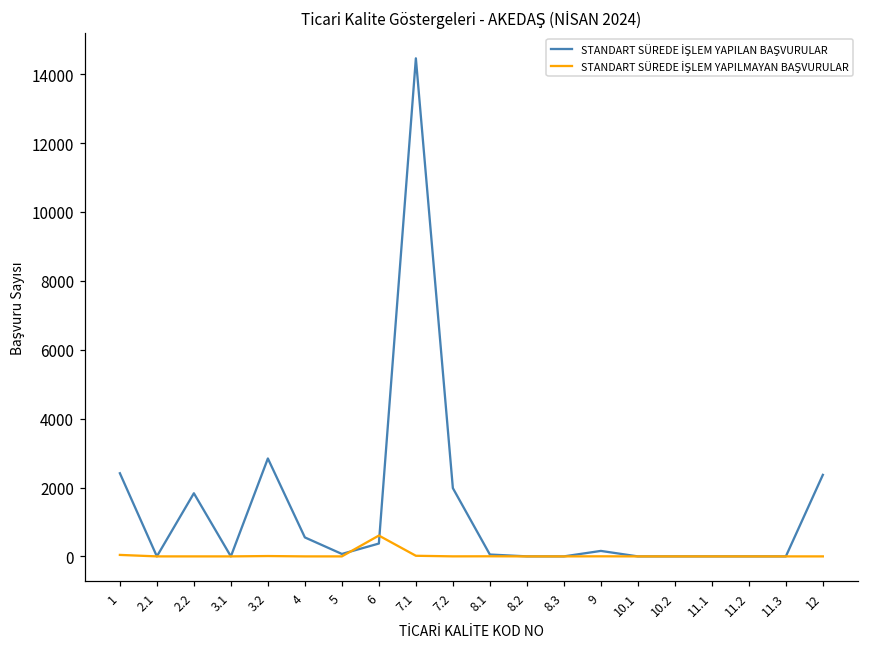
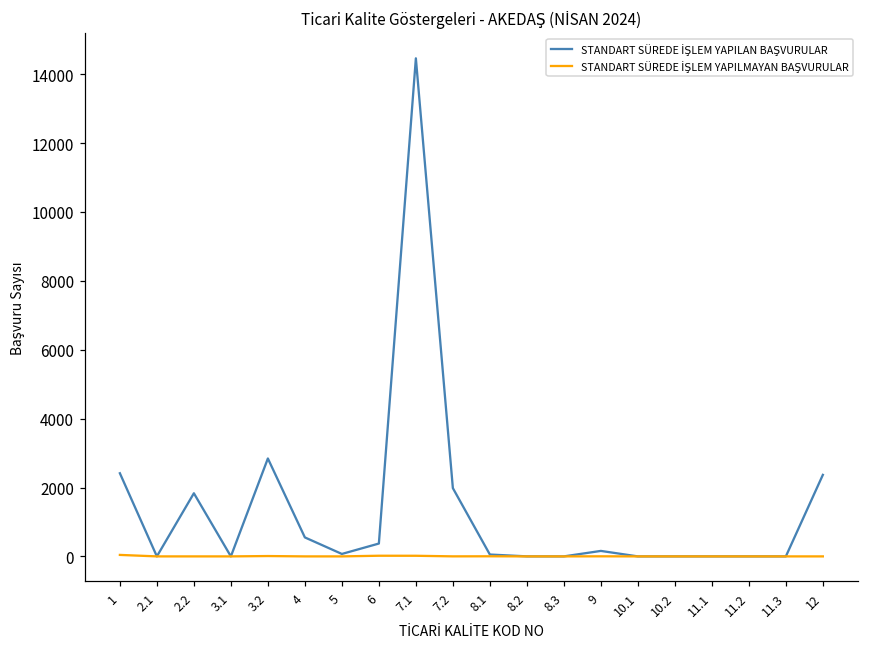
  {
    "STANDART SÜREDE İŞLEM YAPILAN BAŞVURULAR": {
      "1": 2400,
      "2.2": 1800,
      "3.2": 2800,
      "4": 600,
      "6": 400,
      "7.1": 14500,
      "7.2": 2000,
      "9": 200,
      "12": 2400
    },
    "STANDART SÜREDE İŞLEM YAPILMAYAN BAŞVURULAR": {
      "1": 0,
      "2.2": 0,
      "3.2": 0,
      "4": 0,
-     "6": 600,
+     "6": 0,
      "7.1": 0,
      "7.2": 0,
      "9": 0,
      "12": 0
    }
  }
